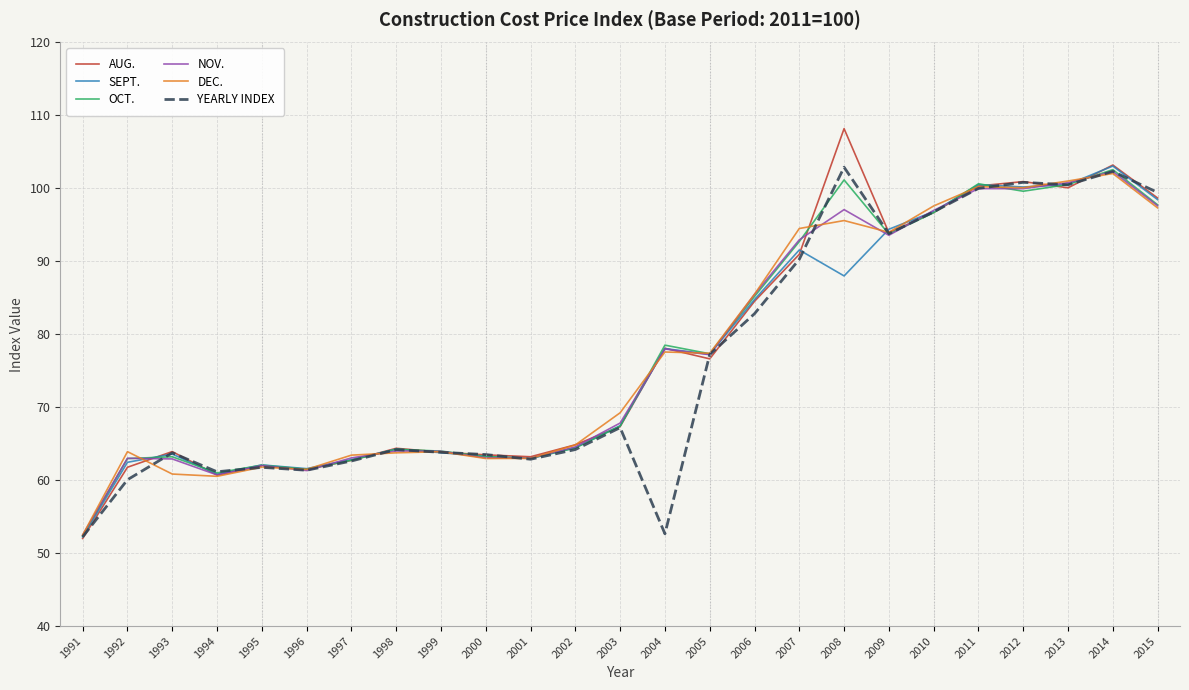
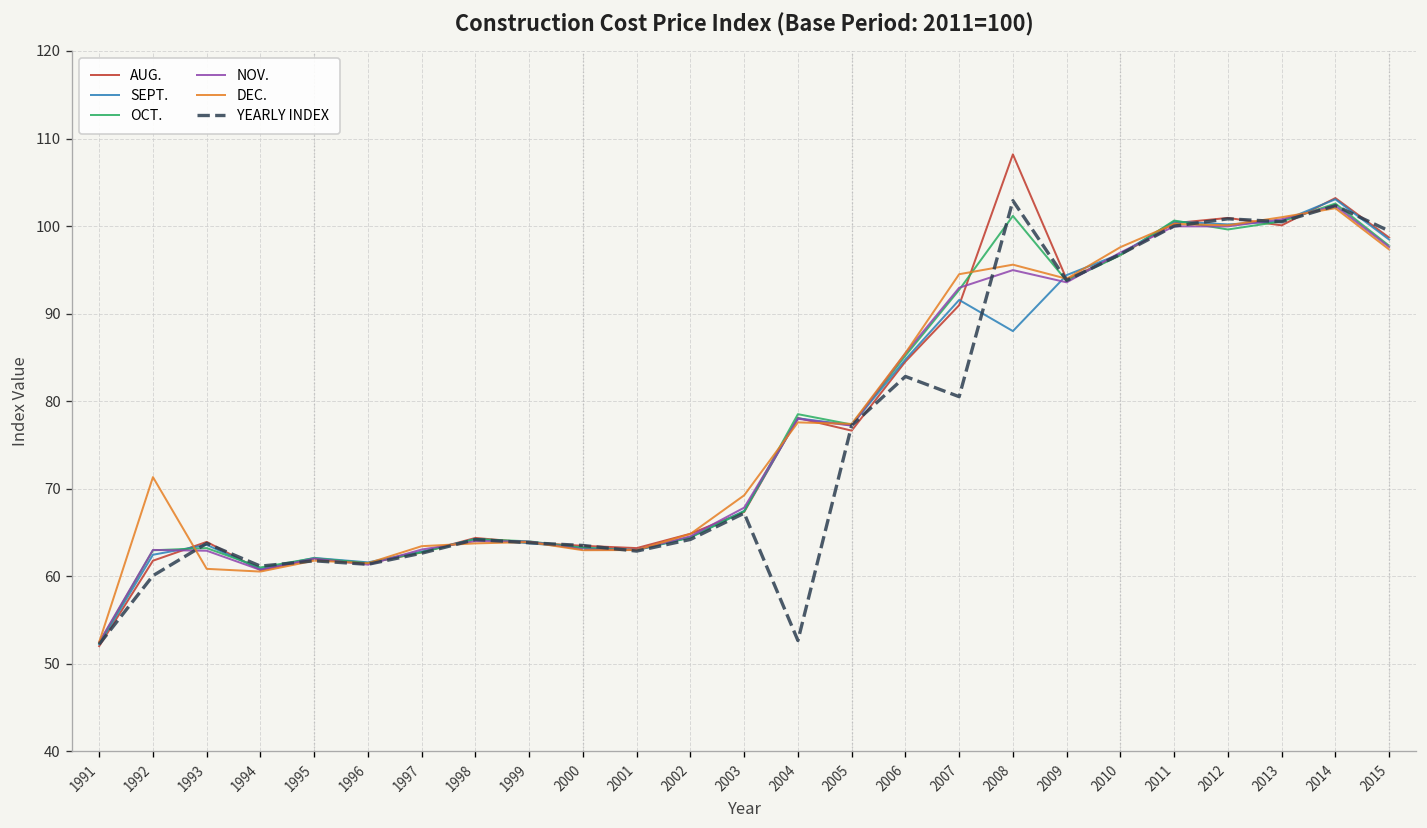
  {
    "AUG.": {
      "1992": 62,
      "2005": 77,
      "2007": 91,
      "2008": 108,
      "2013": 100
    },
    "SEPT.": {
      "1992": 62,
      "2007": 92,
      "2008": 88,
      "2009": 94
    },
    "OCT.": {
      "2004": 79,
      "2008": 101
    },
    "NOV.": {
      "2003": 68,
-     "2008": 97
+     "2008": 95
    },
    "DEC.": {
-     "1992": 64,
+     "1992": 71,
      "1993": 61,
      "1997": 63,
      "2003": 69,
      "2004": 78,
      "2007": 95,
      "2008": 96,
      "2010": 98
    },
    "YEARLY INDEX": {
      "1992": 60,
      "2004": 53,
      "2006": 83,
-     "2007": 90,
+     "2007": 81,
      "2008": 103,
      "2015": 99
    }
  }
